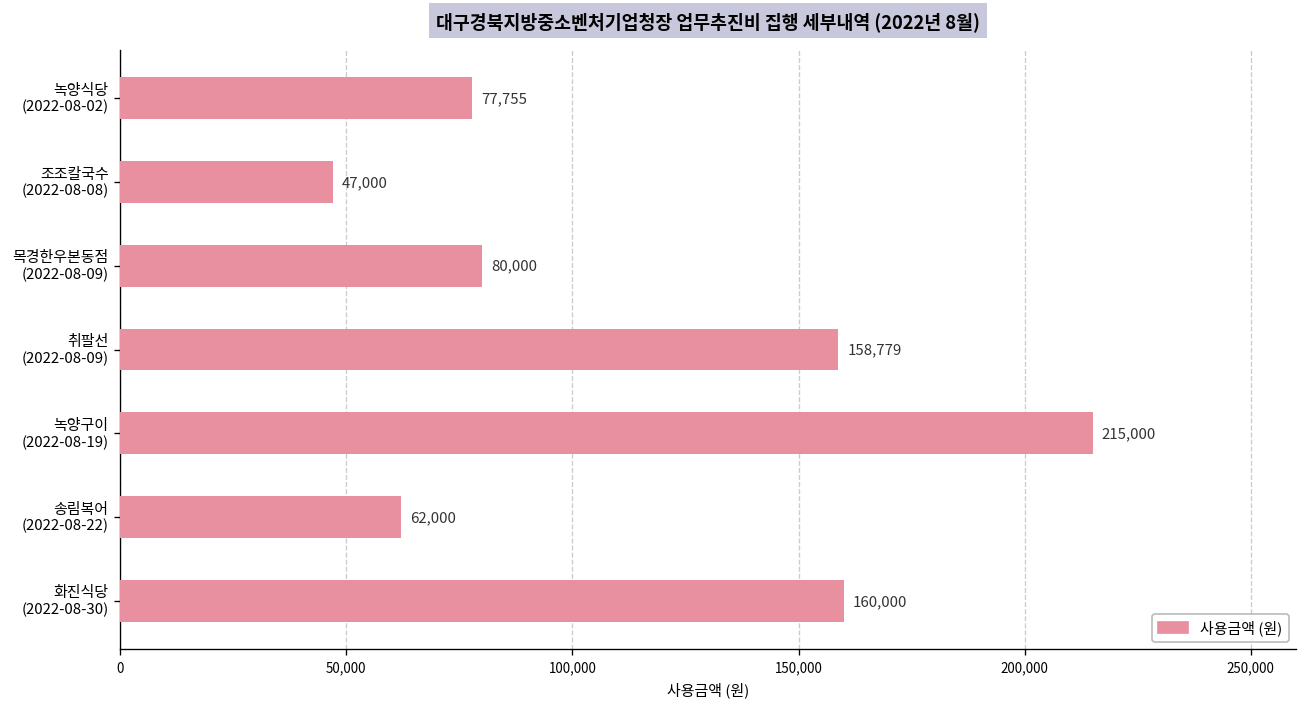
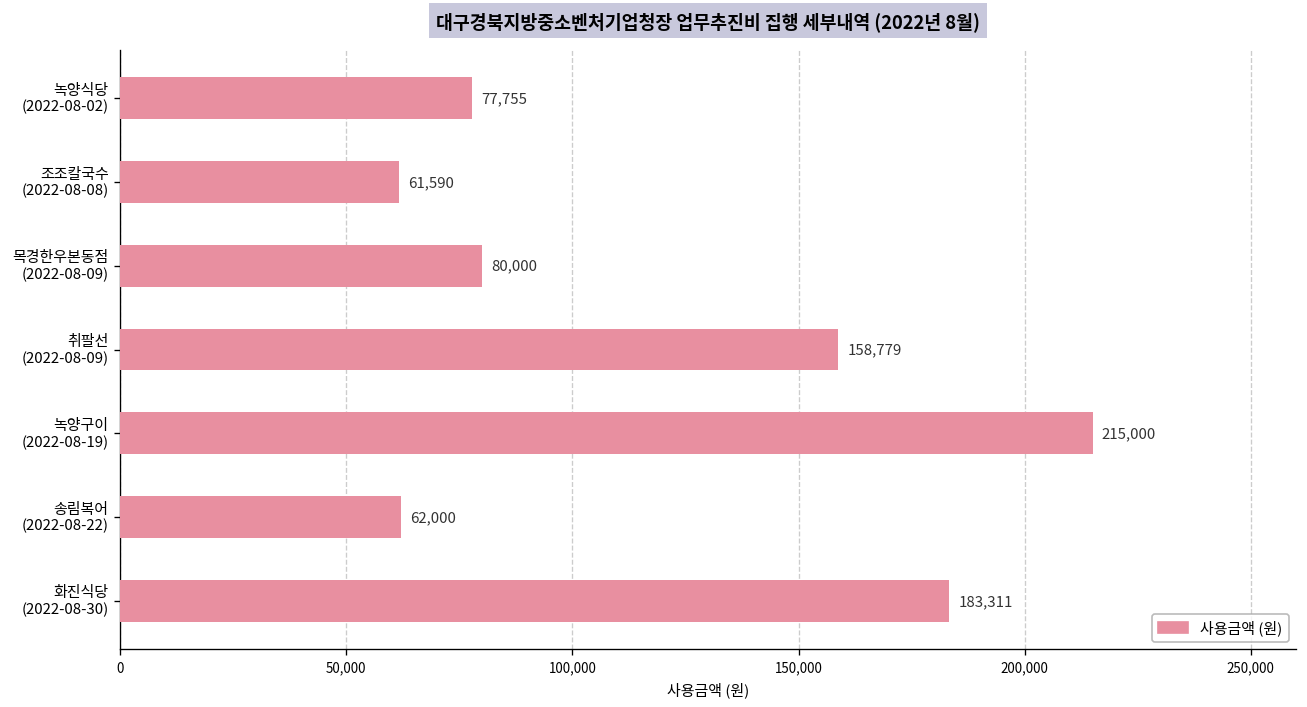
  {
    "녹양식당 (2022-08-02)": "77,755",
-   "조조칼국수 (2022-08-08)": "47,000",
+   "조조칼국수 (2022-08-08)": "61,590",
    "목경한우본동점 (2022-08-09)": "80,000",
    "취팔선 (2022-08-09)": "158,779",
    "녹양구이 (2022-08-19)": "215,000",
    "송림복어 (2022-08-22)": "62,000",
-   "화진식당 (2022-08-30)": "160,000"
+   "화진식당 (2022-08-30)": "183,311"
  }
